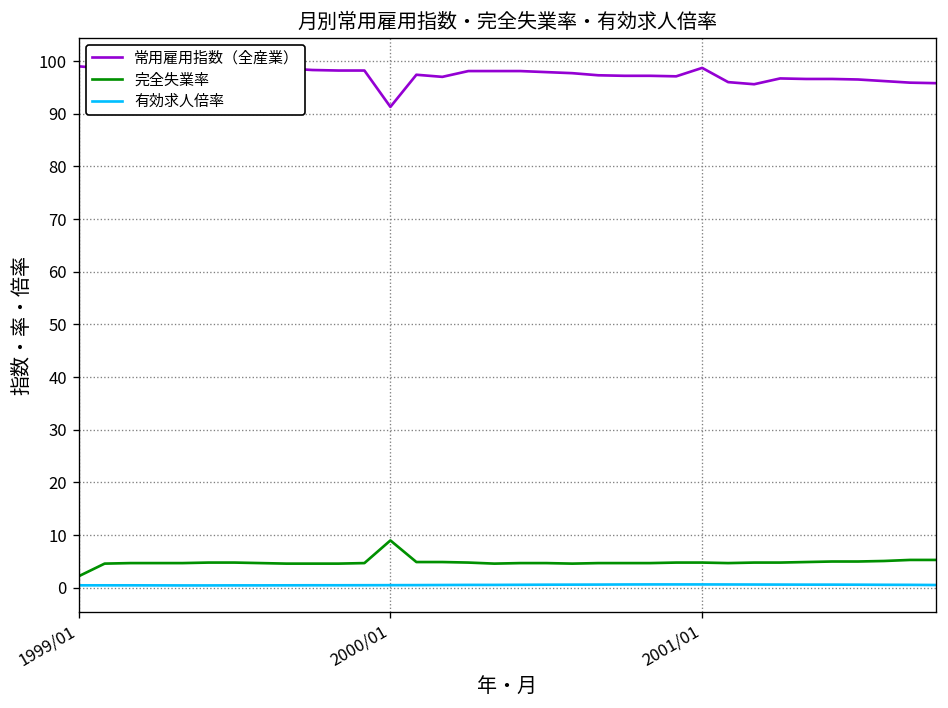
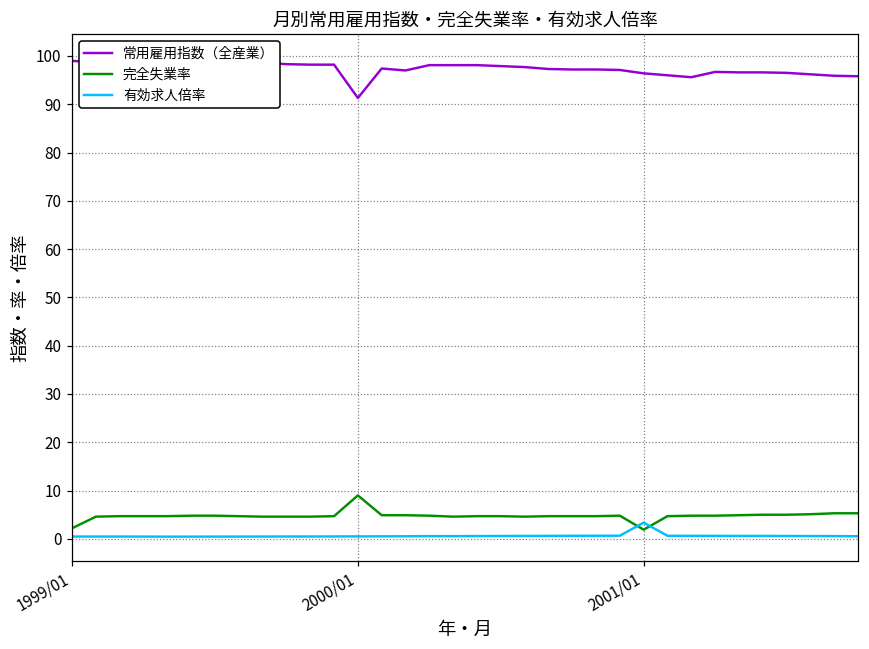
  {
    "常用雇用指数（全産業）": {
      "1999/01": 99,
      "2000/01": 91,
-     "2001/01": 99
+     "2001/01": 96
    },
    "完全失業率": {
      "1999/01": 2,
      "2000/01": 9,
-     "2001/01": 5
+     "2001/01": 2
    },
    "有効求人倍率": {
      "1999/01": 0,
      "2000/01": 1,
-     "2001/01": 1
+     "2001/01": 3
    }
  }
